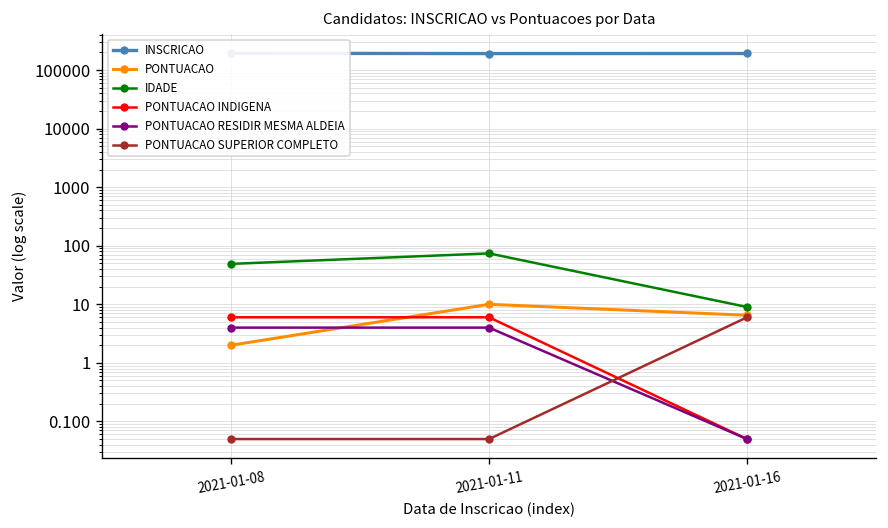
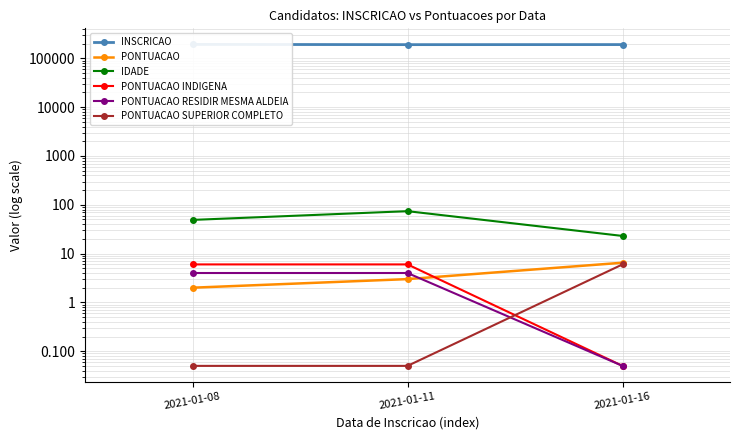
  {
    "INSCRICAO": {
      "2021-01-11": 190000,
      "2021-01-16": 190000
    },
    "PONTUACAO": {
      "2021-01-08": 2,
-     "2021-01-11": 10
+     "2021-01-11": 3
    },
    "IDADE": {
      "2021-01-08": 50,
      "2021-01-11": 70,
-     "2021-01-16": 9
+     "2021-01-16": 20
    },
    "PONTUACAO INDIGENA": {
      "2021-01-08": 6,
      "2021-01-11": 6
    },
    "PONTUACAO RESIDIR MESMA ALDEIA": {
      "2021-01-08": 4,
      "2021-01-11": 4
    },
    "PONTUACAO SUPERIOR COMPLETO": {
      "2021-01-08": 0.05,
      "2021-01-11": 0.05
    }
  }
